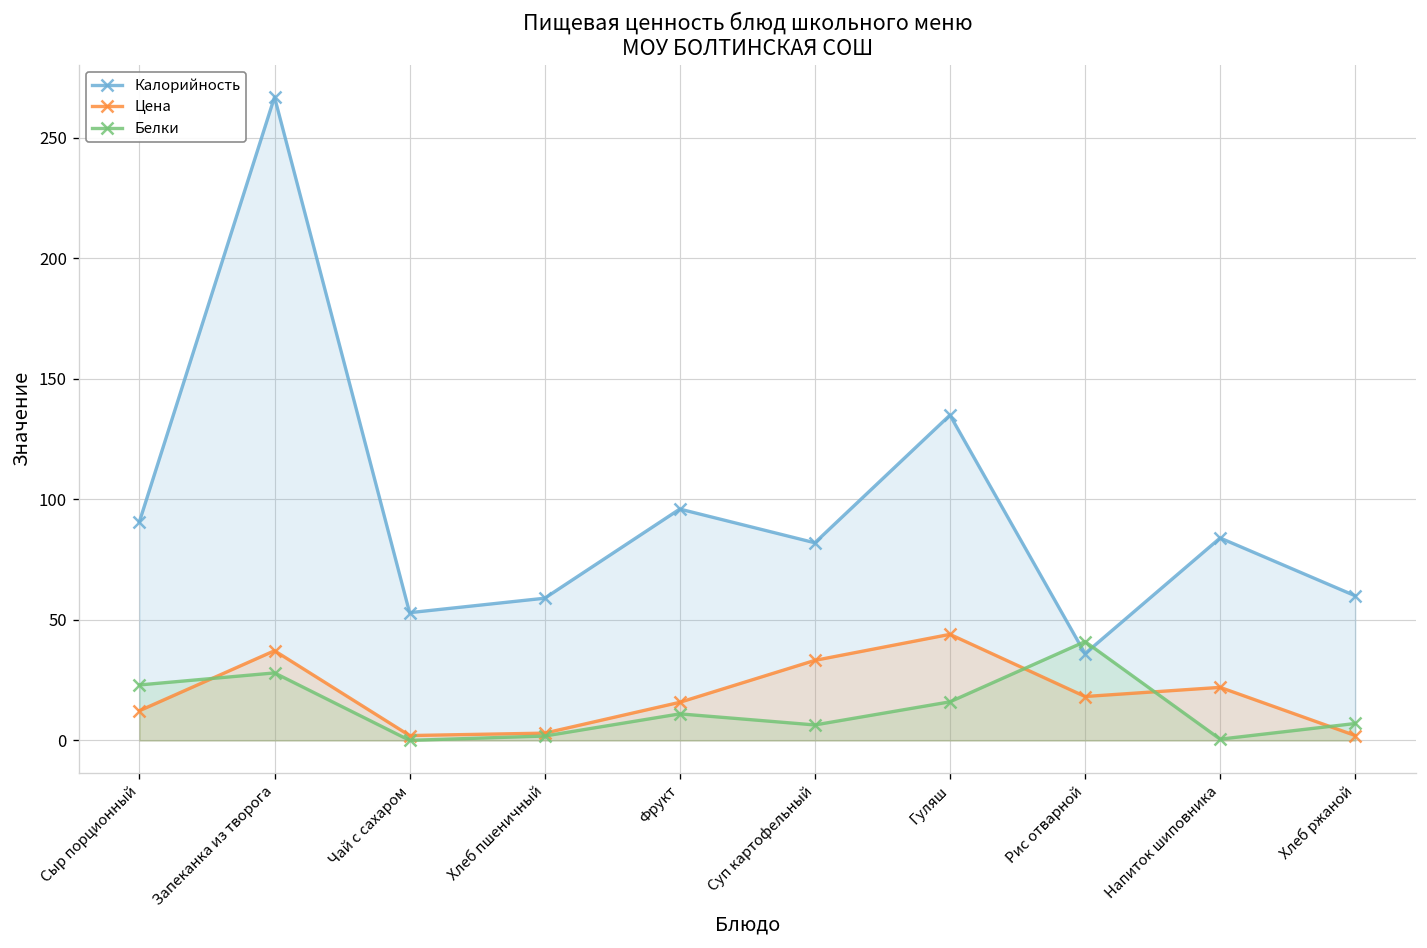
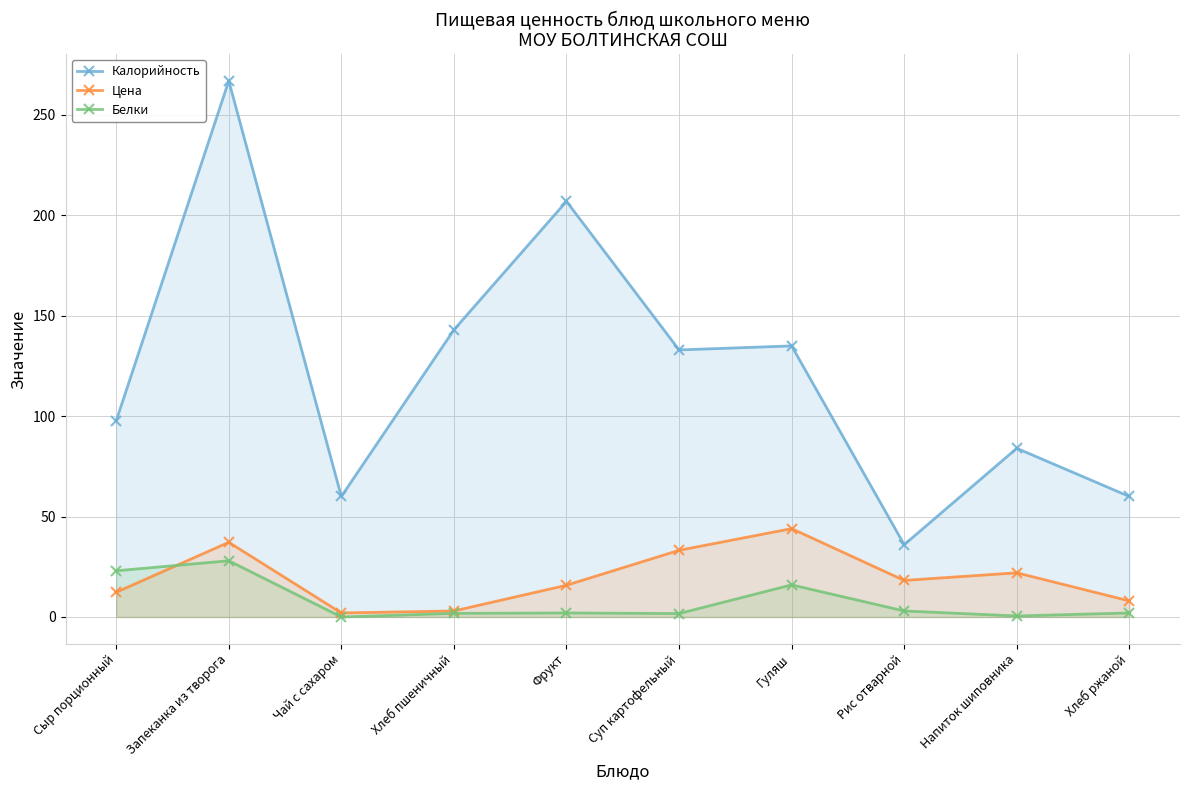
  {
    "Калорийность": {
-     "Сыр порционный": 91,
+     "Сыр порционный": 98,
      "Запеканка из творога": 267,
-     "Чай с сахаром": 53,
-     "Хлеб пшеничный": 59,
-     "Фрукт": 96,
-     "Суп картофельный": 82,
+     "Чай с сахаром": 60,
+     "Хлеб пшеничный": 143,
+     "Фрукт": 207,
+     "Суп картофельный": 133,
      "Гуляш": 135,
      "Рис отварной": 36,
      "Напиток шиповника": 84,
      "Хлеб ржаной": 60
    },
    "Цена": {
      "Сыр порционный": 12,
      "Запеканка из творога": 37,
      "Чай с сахаром": 2,
      "Фрукт": 16,
      "Суп картофельный": 33,
      "Гуляш": 44,
      "Рис отварной": 18,
      "Напиток шиповника": 22,
-     "Хлеб ржаной": 2
+     "Хлеб ржаной": 8
    },
    "Белки": {
      "Сыр порционный": 23,
      "Запеканка из творога": 28,
      "Чай с сахаром": 0,
-     "Фрукт": 11,
-     "Суп картофельный": 6,
+     "Фрукт": 2,
+     "Суп картофельный": 2,
      "Гуляш": 16,
-     "Рис отварной": 41,
+     "Рис отварной": 3,
      "Напиток шиповника": 1,
-     "Хлеб ржаной": 7
+     "Хлеб ржаной": 2
    }
  }
